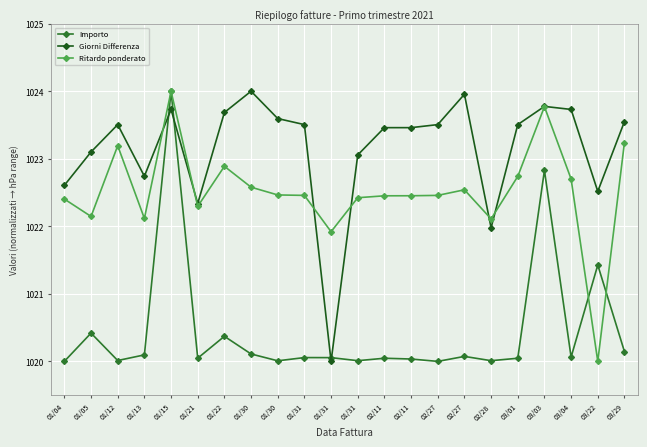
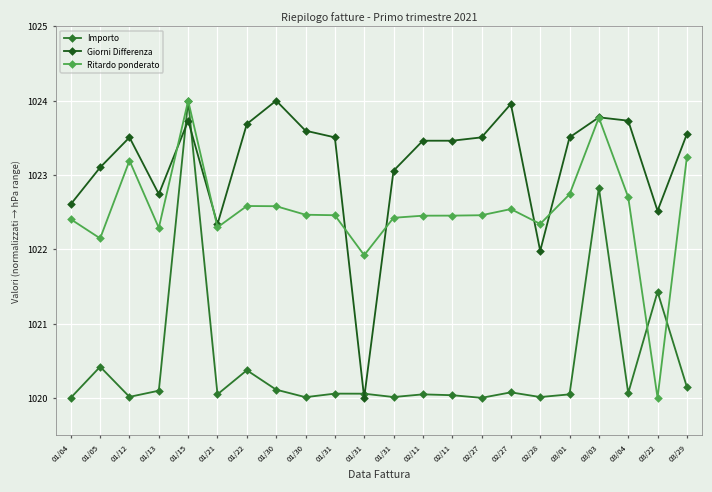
  {
    "Ritardo ponderato": {
      "01/04": 1022.4,
      "01/05": 1022.1,
      "01/12": 1023.2,
-     "01/13": 1022.1,
+     "01/13": 1022.3,
      "01/21": 1022.3,
-     "01/22": 1022.9,
-     "02/28": 1022.1,
+     "01/22": 1022.6,
+     "02/28": 1022.3,
      "03/01": 1022.7,
      "03/04": 1022.7,
      "03/22": 1020.0,
      "03/29": 1023.2
    }
  }
